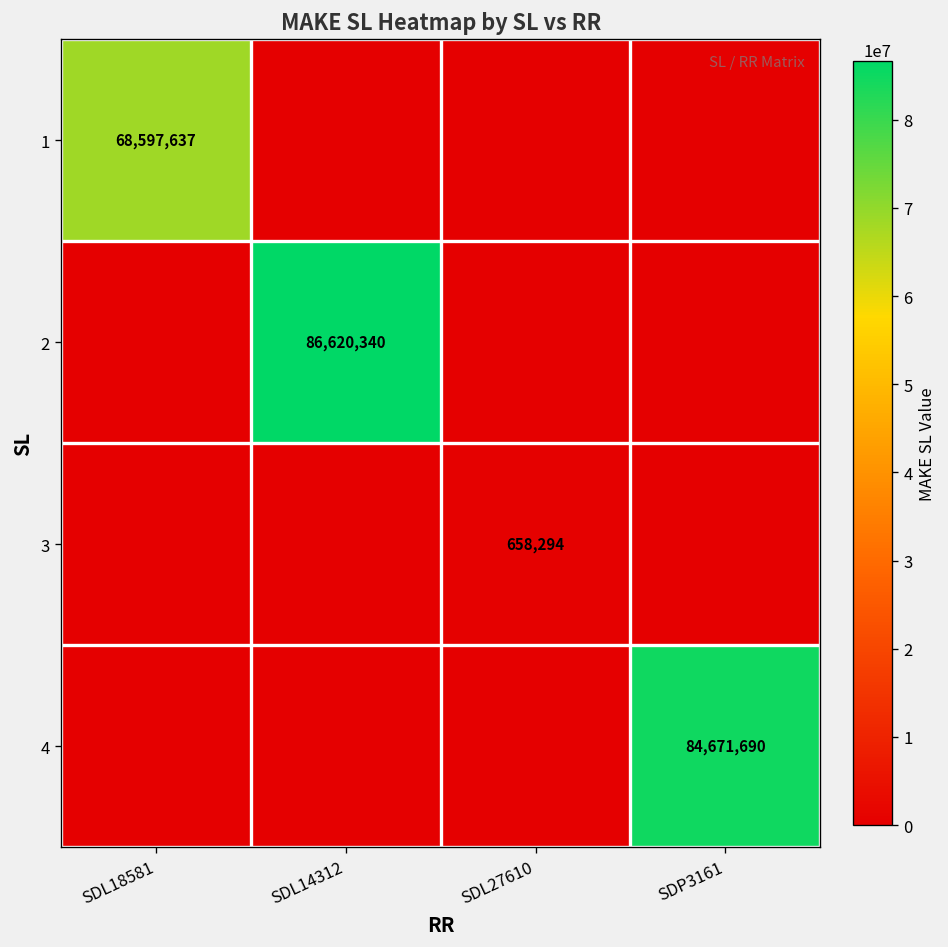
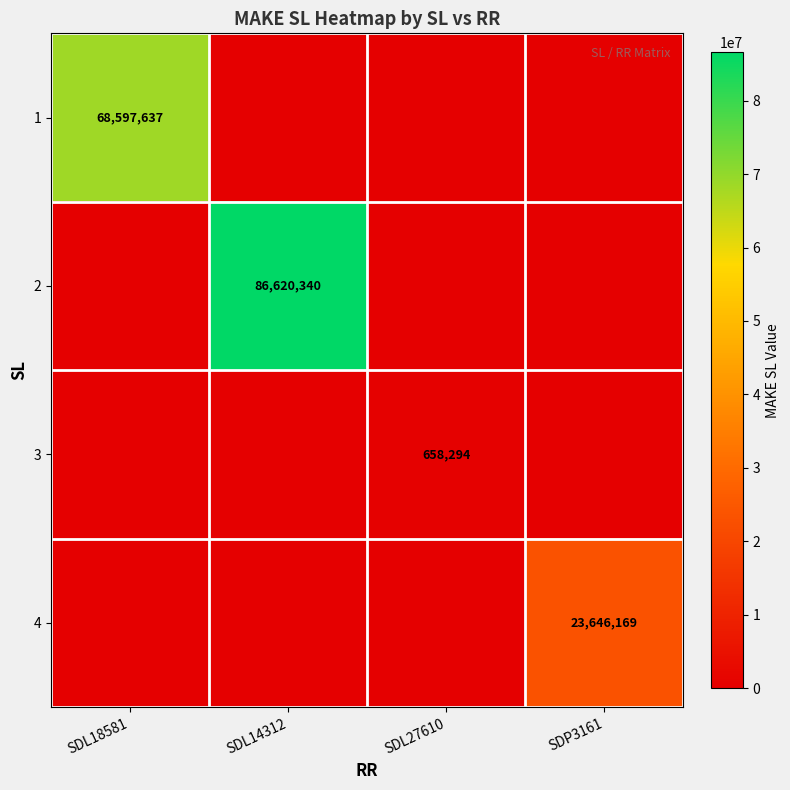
  {
    "1": {
      "SDL18581": "68,597,637"
    },
    "2": {
      "SDL14312": "86,620,340"
    },
    "3": {
      "SDL27610": "658,294"
    },
    "4": {
-     "SDP3161": "84,671,690"
+     "SDP3161": "23,646,169"
    }
  }
